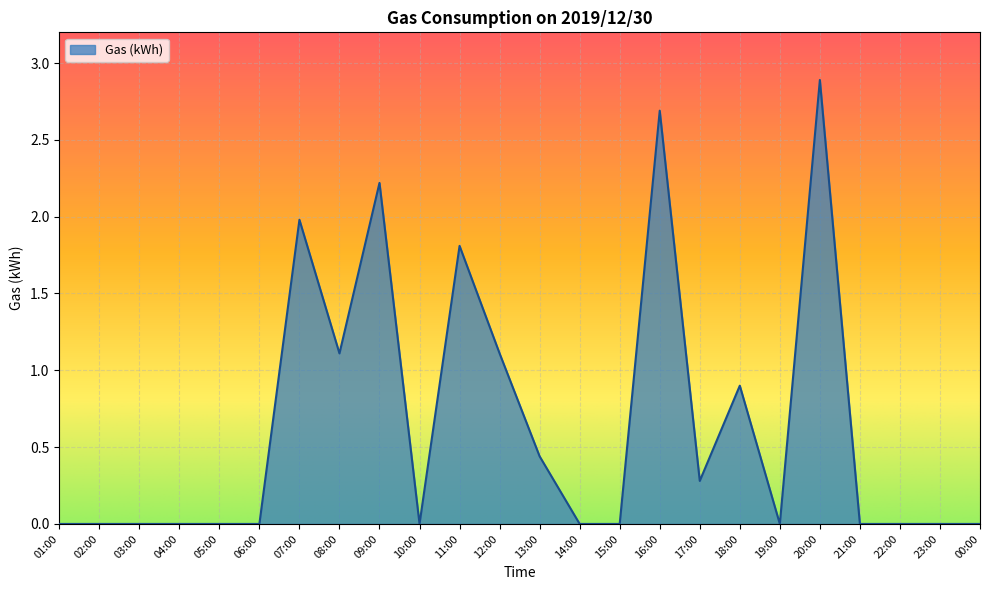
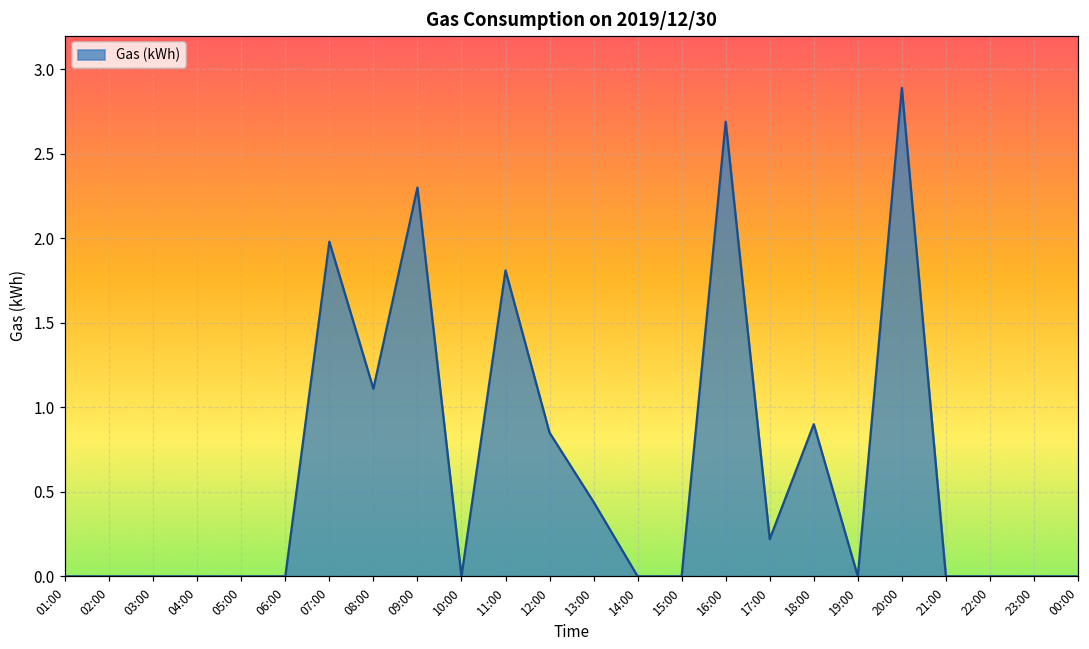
  {
    "01:00": 0.00,
    "02:00": 0.00,
    "03:00": 0.00,
    "04:00": 0.00,
    "05:00": 0.00,
    "06:00": 0.00,
    "07:00": 1.98,
    "08:00": 1.11,
-   "09:00": 2.22,
+   "09:00": 2.30,
    "10:00": 0.00,
    "11:00": 1.81,
-   "12:00": 1.11,
+   "12:00": 0.85,
    "13:00": 0.44,
    "14:00": 0.00,
    "15:00": 0.00,
    "16:00": 2.69,
-   "17:00": 0.28,
+   "17:00": 0.22,
    "18:00": 0.90,
    "19:00": 0.00,
    "20:00": 2.89,
    "21:00": 0.00,
    "22:00": 0.00,
    "23:00": 0.00,
    "00:00": 0.00
  }
